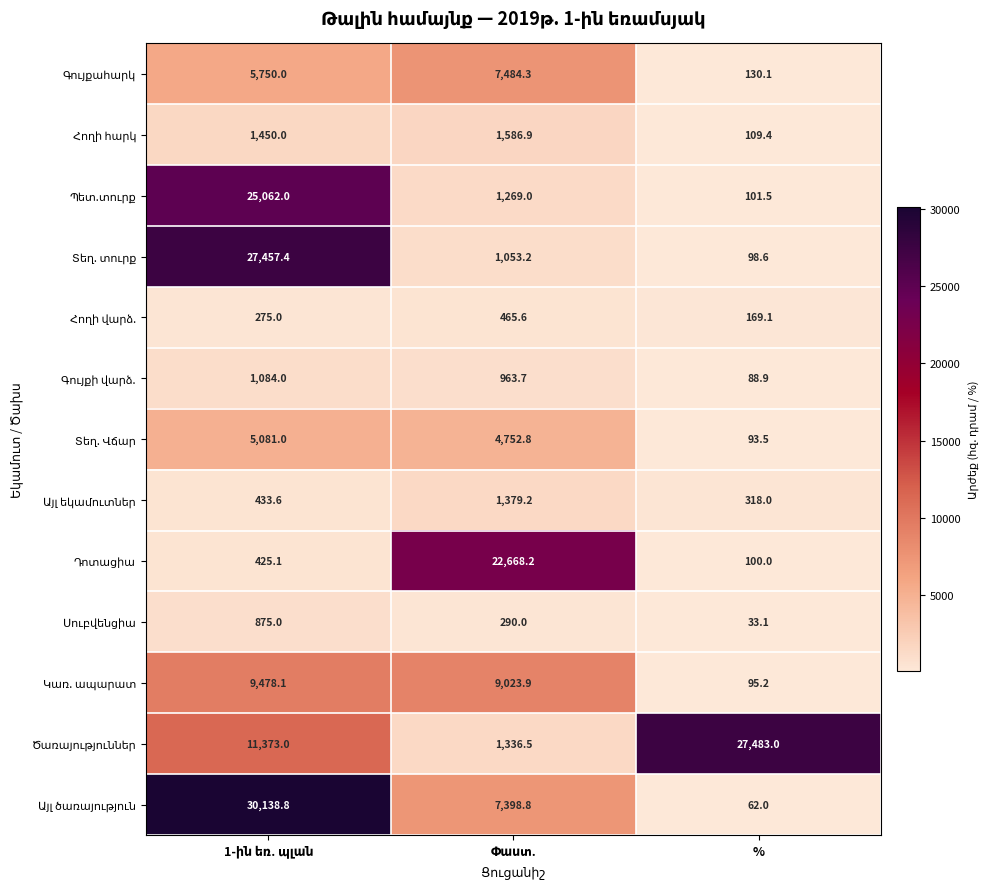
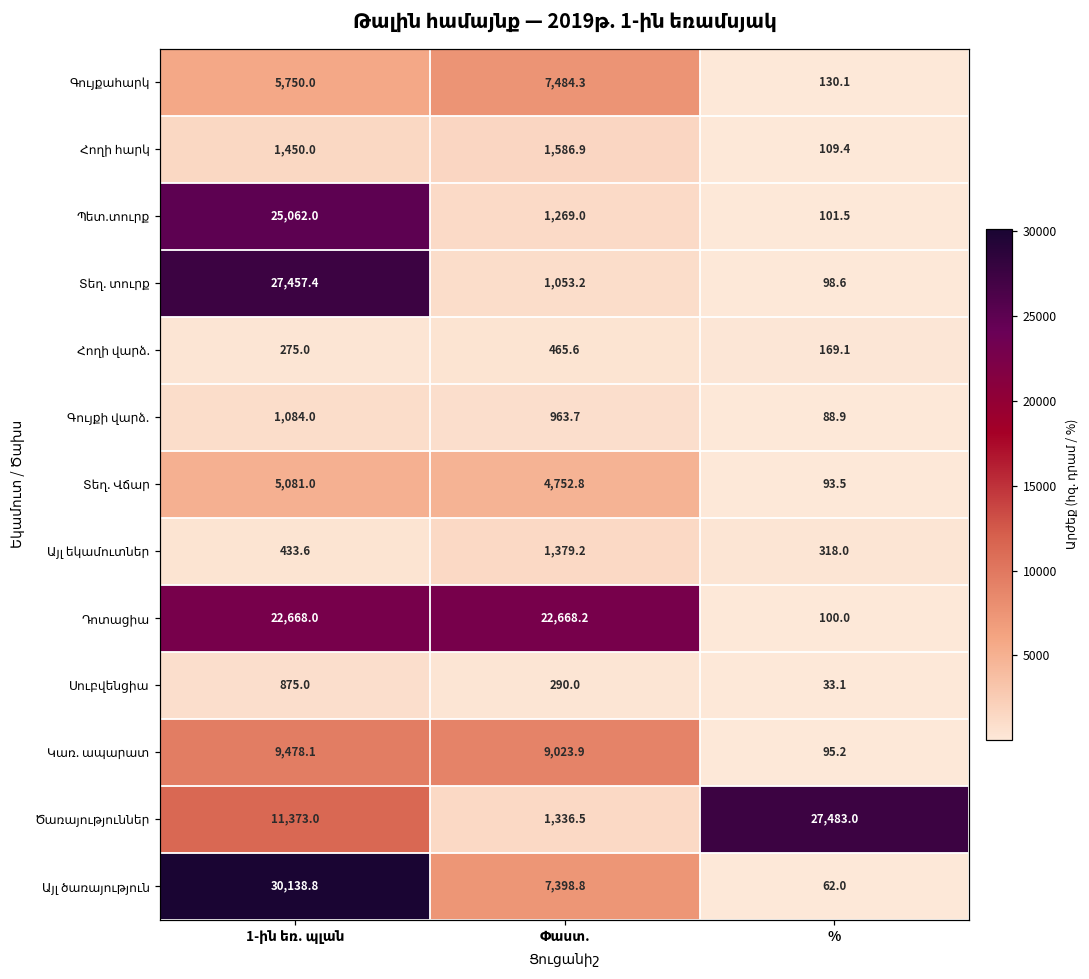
  {
    "Գույքահարկ": {
      "1-ին եռ. պլան": "5,750.0",
      "Փաստ.": "7,484.3",
      "%": "130.1"
    },
    "Հողի հարկ": {
      "1-ին եռ. պլան": "1,450.0",
      "Փաստ.": "1,586.9",
      "%": "109.4"
    },
    "Պետ.տուրք": {
      "1-ին եռ. պլան": "25,062.0",
      "Փաստ.": "1,269.0",
      "%": "101.5"
    },
    "Տեղ. տուրք": {
      "1-ին եռ. պլան": "27,457.4",
      "Փաստ.": "1,053.2",
      "%": "98.6"
    },
    "Հողի վարձ.": {
      "1-ին եռ. պլան": "275.0",
      "Փաստ.": "465.6",
      "%": "169.1"
    },
    "Գույքի վարձ.": {
      "1-ին եռ. պլան": "1,084.0",
      "Փաստ.": "963.7",
      "%": "88.9"
    },
    "Տեղ. Վճար": {
      "1-ին եռ. պլան": "5,081.0",
      "Փաստ.": "4,752.8",
      "%": "93.5"
    },
    "Այլ եկամուտներ": {
      "1-ին եռ. պլան": "433.6",
      "Փաստ.": "1,379.2",
      "%": "318.0"
    },
    "Դոտացիա": {
-     "1-ին եռ. պլան": "425.1",
+     "1-ին եռ. պլան": "22,668.0",
      "Փաստ.": "22,668.2",
      "%": "100.0"
    },
    "Սուբվենցիա": {
      "1-ին եռ. պլան": "875.0",
      "Փաստ.": "290.0",
      "%": "33.1"
    },
    "Կառ. ապարատ": {
      "1-ին եռ. պլան": "9,478.1",
      "Փաստ.": "9,023.9",
      "%": "95.2"
    },
    "Ծառայություններ": {
      "1-ին եռ. պլան": "11,373.0",
      "Փաստ.": "1,336.5",
      "%": "27,483.0"
    },
    "Այլ ծառայություն": {
      "1-ին եռ. պլան": "30,138.8",
      "Փաստ.": "7,398.8",
      "%": "62.0"
    }
  }
